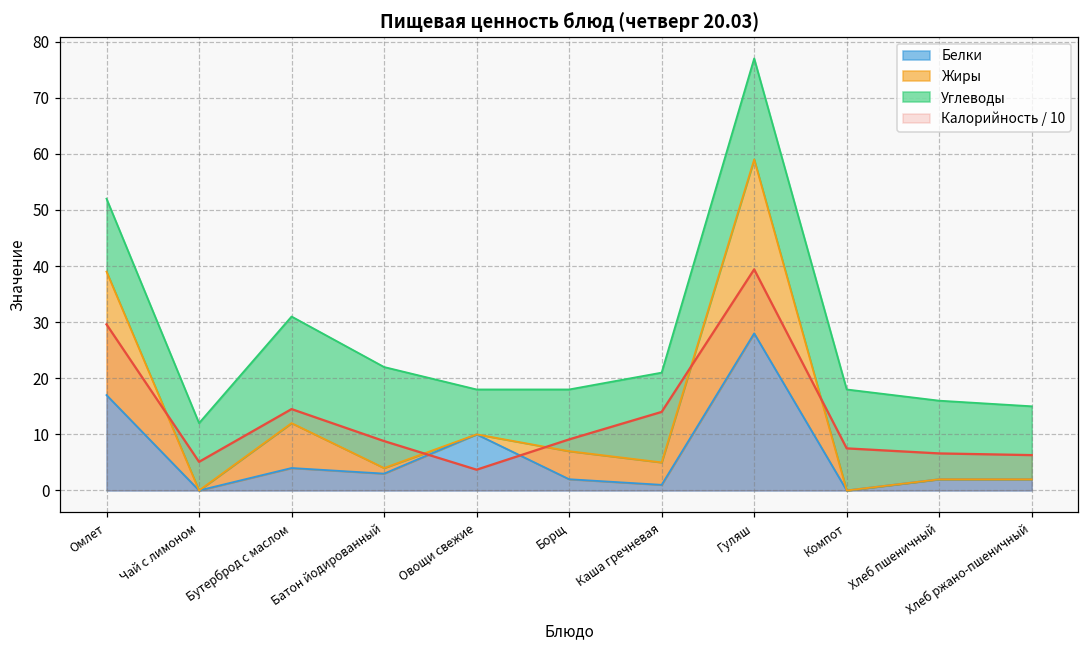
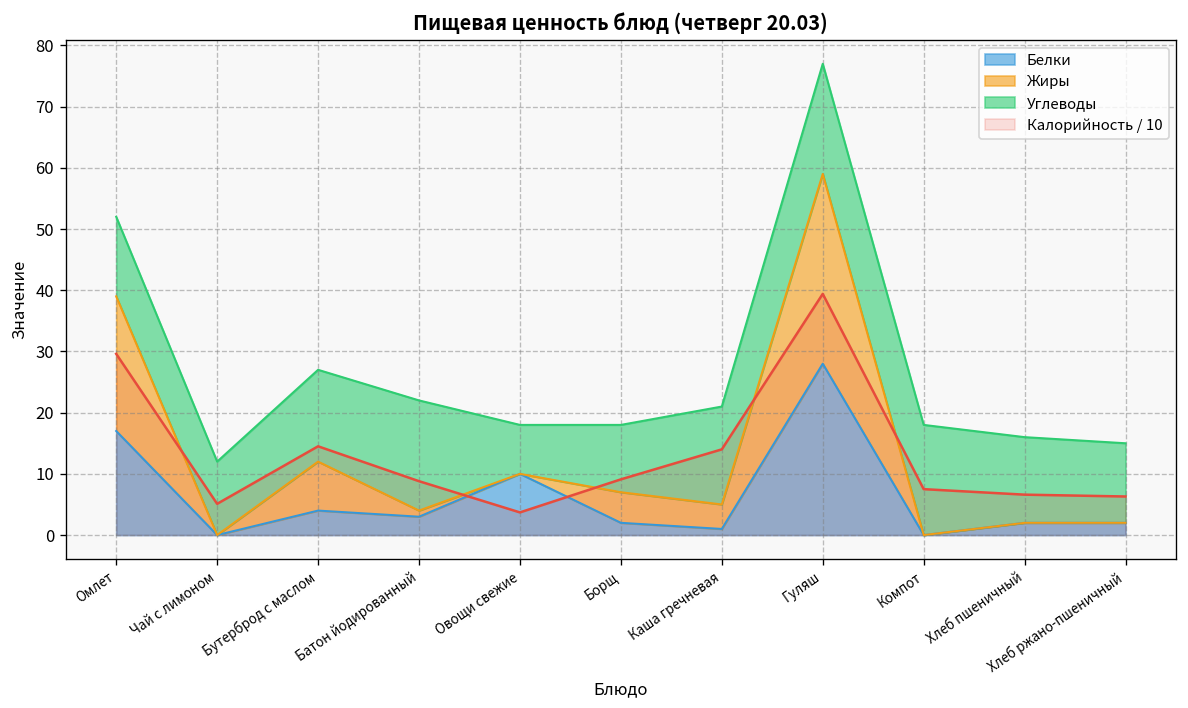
  {
    "Белки": {
      "Омлет": 17,
      "Бутерброд с маслом": 4,
      "Батон йодированный": 3,
      "Борщ": 2,
      "Каша гречневая": 1,
      "Гуляш": 28
    },
    "Жиры": {
      "Омлет": 22,
      "Бутерброд с маслом": 8,
      "Батон йодированный": 1,
      "Борщ": 5,
      "Каша гречневая": 4,
      "Гуляш": 31
    },
    "Углеводы": {
      "Омлет": 13,
      "Чай с лимоном": 12,
-     "Бутерброд с маслом": 19,
+     "Бутерброд с маслом": 15,
      "Батон йодированный": 18,
      "Овощи свежие": 8,
      "Борщ": 11,
      "Каша гречневая": 16,
      "Гуляш": 18,
      "Компот": 18,
      "Хлеб пшеничный": 14,
      "Хлеб ржано-пшеничный": 13
    },
    "Калорийность / 10": {
      "Омлет": 30,
      "Чай с лимоном": 5,
      "Бутерброд с маслом": 15,
      "Батон йодированный": 9,
      "Овощи свежие": 4,
      "Борщ": 9,
      "Каша гречневая": 14,
      "Гуляш": 39,
      "Компот": 8,
      "Хлеб пшеничный": 7,
      "Хлеб ржано-пшеничный": 6
    }
  }
